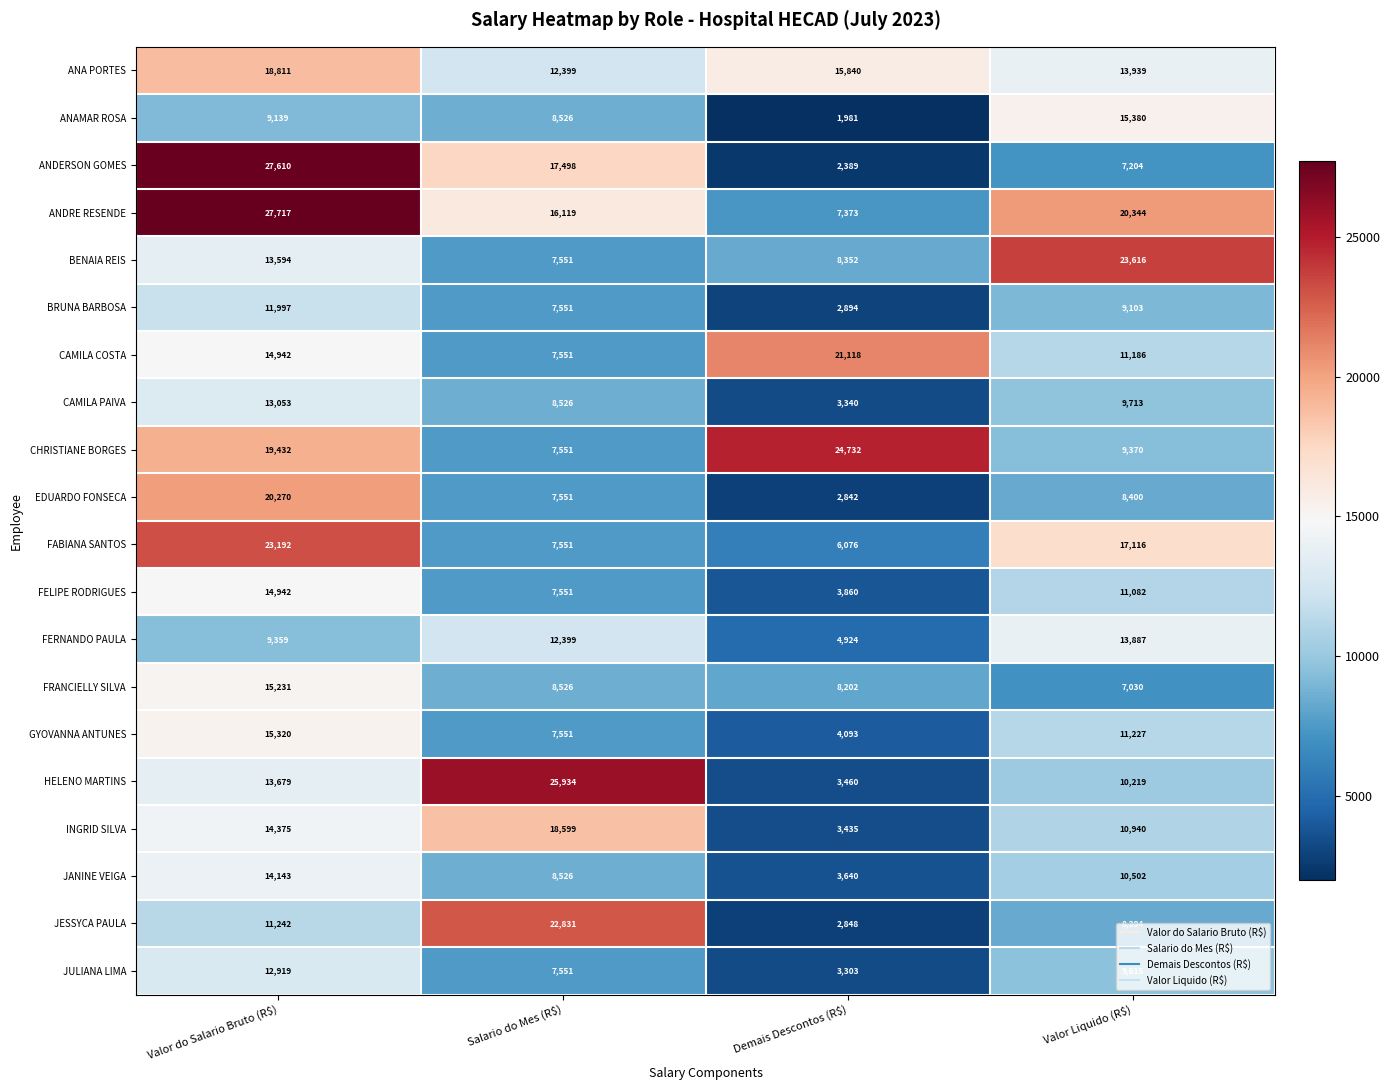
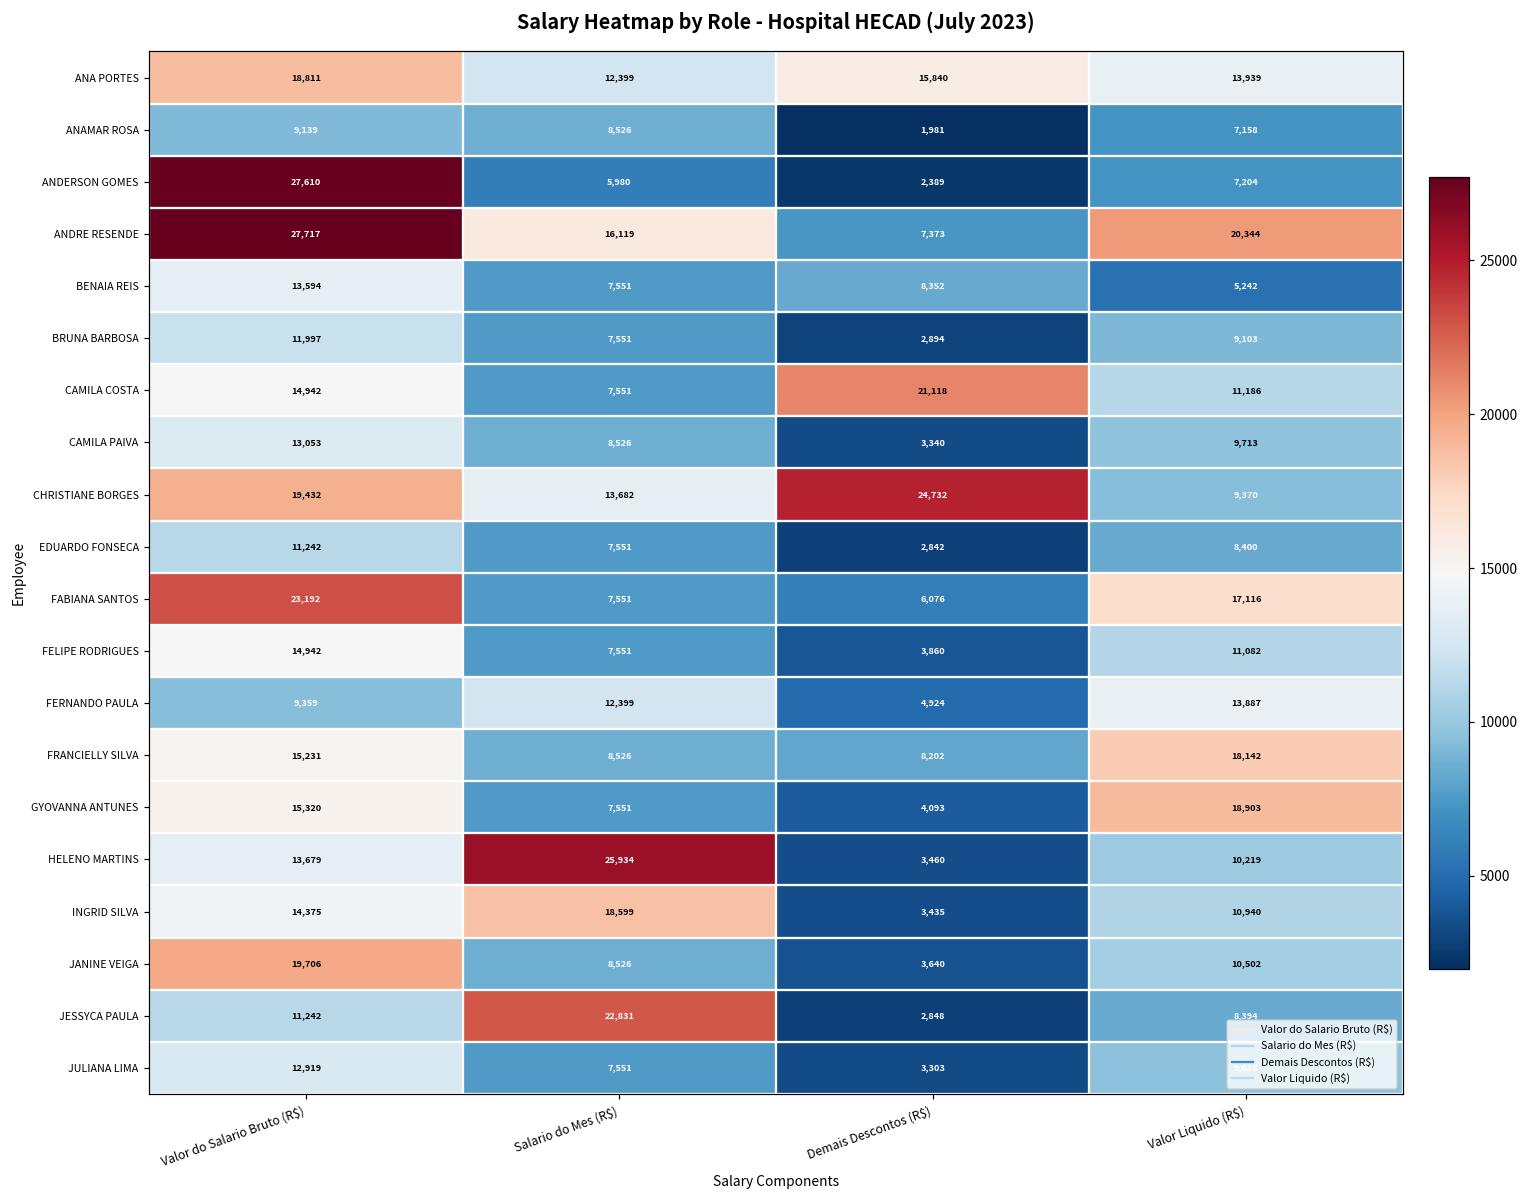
  {
    "ANA PORTES": {
      "Valor do Salario Bruto (R$)": "18,811",
      "Salario do Mes (R$)": "12,399",
      "Demais Descontos (R$)": "15,840",
      "Valor Liquido (R$)": "13,939"
    },
    "ANAMAR ROSA": {
      "Valor do Salario Bruto (R$)": "9,139",
      "Salario do Mes (R$)": "8,526",
      "Demais Descontos (R$)": "1,981",
-     "Valor Liquido (R$)": "15,380"
+     "Valor Liquido (R$)": "7,158"
    },
    "ANDERSON GOMES": {
      "Valor do Salario Bruto (R$)": "27,610",
-     "Salario do Mes (R$)": "17,498",
+     "Salario do Mes (R$)": "5,980",
      "Demais Descontos (R$)": "2,389",
      "Valor Liquido (R$)": "7,204"
    },
    "ANDRE RESENDE": {
      "Valor do Salario Bruto (R$)": "27,717",
      "Salario do Mes (R$)": "16,119",
      "Demais Descontos (R$)": "7,373",
      "Valor Liquido (R$)": "20,344"
    },
    "BENAIA REIS": {
      "Valor do Salario Bruto (R$)": "13,594",
      "Salario do Mes (R$)": "7,551",
      "Demais Descontos (R$)": "8,352",
-     "Valor Liquido (R$)": "23,616"
+     "Valor Liquido (R$)": "5,242"
    },
    "BRUNA BARBOSA": {
      "Valor do Salario Bruto (R$)": "11,997",
      "Salario do Mes (R$)": "7,551",
      "Demais Descontos (R$)": "2,894",
      "Valor Liquido (R$)": "9,103"
    },
    "CAMILA COSTA": {
      "Valor do Salario Bruto (R$)": "14,942",
      "Salario do Mes (R$)": "7,551",
      "Demais Descontos (R$)": "21,118",
      "Valor Liquido (R$)": "11,186"
    },
    "CAMILA PAIVA": {
      "Valor do Salario Bruto (R$)": "13,053",
      "Salario do Mes (R$)": "8,526",
      "Demais Descontos (R$)": "3,340",
      "Valor Liquido (R$)": "9,713"
    },
    "CHRISTIANE BORGES": {
      "Valor do Salario Bruto (R$)": "19,432",
-     "Salario do Mes (R$)": "7,551",
+     "Salario do Mes (R$)": "13,682",
      "Demais Descontos (R$)": "24,732",
      "Valor Liquido (R$)": "9,370"
    },
    "EDUARDO FONSECA": {
-     "Valor do Salario Bruto (R$)": "20,270",
+     "Valor do Salario Bruto (R$)": "11,242",
      "Salario do Mes (R$)": "7,551",
      "Demais Descontos (R$)": "2,842",
      "Valor Liquido (R$)": "8,400"
    },
    "FABIANA SANTOS": {
      "Valor do Salario Bruto (R$)": "23,192",
      "Salario do Mes (R$)": "7,551",
      "Demais Descontos (R$)": "6,076",
      "Valor Liquido (R$)": "17,116"
    },
    "FELIPE RODRIGUES": {
      "Valor do Salario Bruto (R$)": "14,942",
      "Salario do Mes (R$)": "7,551",
      "Demais Descontos (R$)": "3,860",
      "Valor Liquido (R$)": "11,082"
    },
    "FERNANDO PAULA": {
      "Valor do Salario Bruto (R$)": "9,359",
      "Salario do Mes (R$)": "12,399",
      "Demais Descontos (R$)": "4,924",
      "Valor Liquido (R$)": "13,887"
    },
    "FRANCIELLY SILVA": {
      "Valor do Salario Bruto (R$)": "15,231",
      "Salario do Mes (R$)": "8,526",
      "Demais Descontos (R$)": "8,202",
-     "Valor Liquido (R$)": "7,030"
+     "Valor Liquido (R$)": "18,142"
    },
    "GYOVANNA ANTUNES": {
      "Valor do Salario Bruto (R$)": "15,320",
      "Salario do Mes (R$)": "7,551",
      "Demais Descontos (R$)": "4,093",
-     "Valor Liquido (R$)": "11,227"
+     "Valor Liquido (R$)": "18,903"
    },
    "HELENO MARTINS": {
      "Valor do Salario Bruto (R$)": "13,679",
      "Salario do Mes (R$)": "25,934",
      "Demais Descontos (R$)": "3,460",
      "Valor Liquido (R$)": "10,219"
    },
    "INGRID SILVA": {
      "Valor do Salario Bruto (R$)": "14,375",
      "Salario do Mes (R$)": "18,599",
      "Demais Descontos (R$)": "3,435",
      "Valor Liquido (R$)": "10,940"
    },
    "JANINE VEIGA": {
-     "Valor do Salario Bruto (R$)": "14,143",
+     "Valor do Salario Bruto (R$)": "19,706",
      "Salario do Mes (R$)": "8,526",
      "Demais Descontos (R$)": "3,640",
      "Valor Liquido (R$)": "10,502"
    },
    "JESSYCA PAULA": {
      "Valor do Salario Bruto (R$)": "11,242",
      "Salario do Mes (R$)": "22,831",
      "Demais Descontos (R$)": "2,848"
    },
    "JULIANA LIMA": {
      "Valor do Salario Bruto (R$)": "12,919",
      "Salario do Mes (R$)": "7,551",
      "Demais Descontos (R$)": "3,303"
    }
  }
